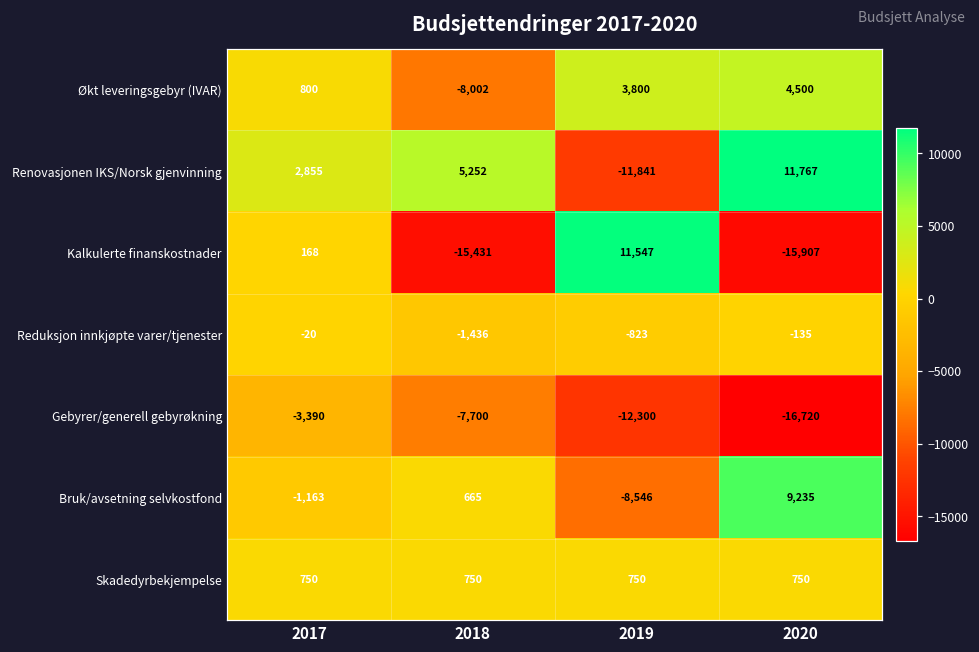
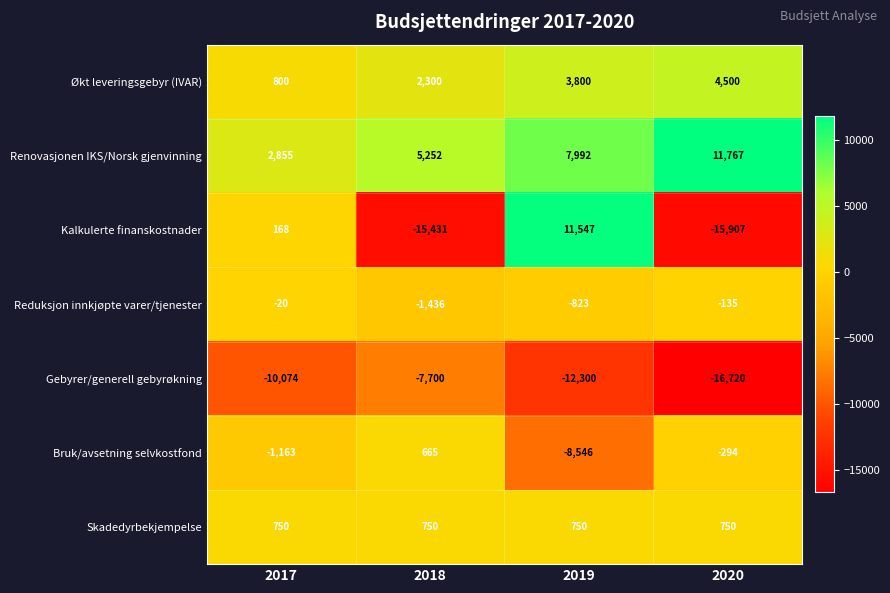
  {
    "Økt leveringsgebyr (IVAR)": {
      "2017": "800",
-     "2018": "-8,002",
+     "2018": "2,300",
      "2019": "3,800",
      "2020": "4,500"
    },
    "Renovasjonen IKS/Norsk gjenvinning": {
      "2017": "2,855",
      "2018": "5,252",
-     "2019": "-11,841",
+     "2019": "7,992",
      "2020": "11,767"
    },
    "Kalkulerte finanskostnader": {
      "2017": "168",
      "2018": "-15,431",
      "2019": "11,547",
      "2020": "-15,907"
    },
    "Reduksjon innkjøpte varer/tjenester": {
      "2017": "-20",
      "2018": "-1,436",
      "2019": "-823",
      "2020": "-135"
    },
    "Gebyrer/generell gebyrøkning": {
-     "2017": "-3,390",
+     "2017": "-10,074",
      "2018": "-7,700",
      "2019": "-12,300",
      "2020": "-16,720"
    },
    "Bruk/avsetning selvkostfond": {
      "2017": "-1,163",
      "2018": "665",
      "2019": "-8,546",
-     "2020": "9,235"
+     "2020": "-294"
    },
    "Skadedyrbekjempelse": {
      "2017": "750",
      "2018": "750",
      "2019": "750",
      "2020": "750"
    }
  }
